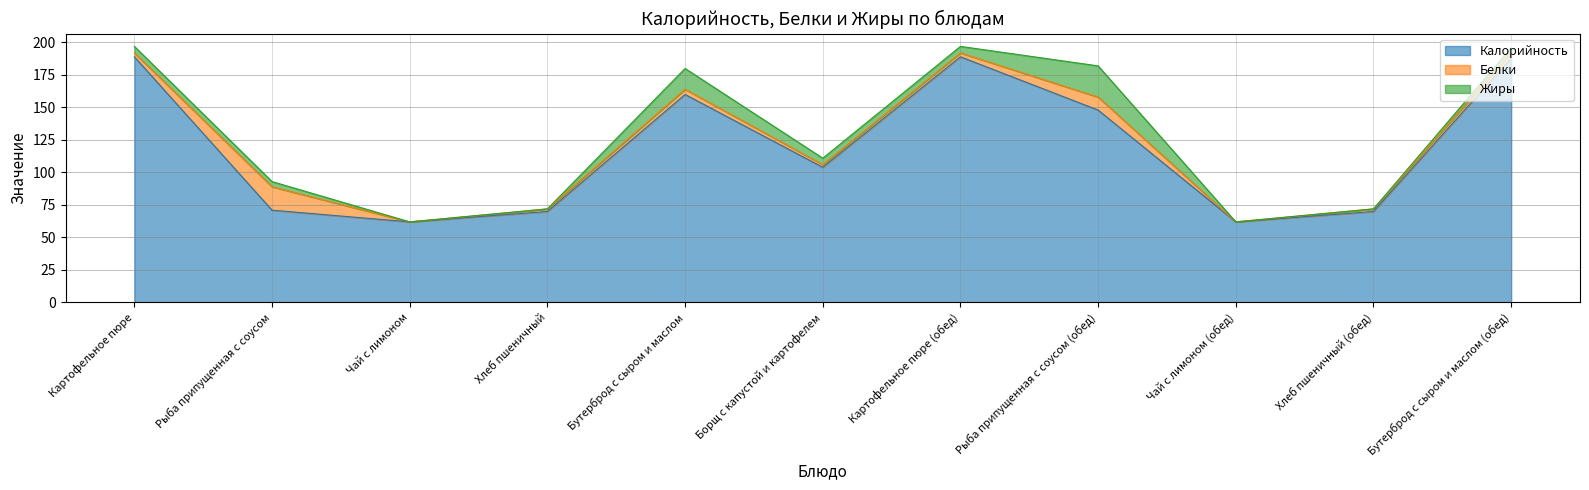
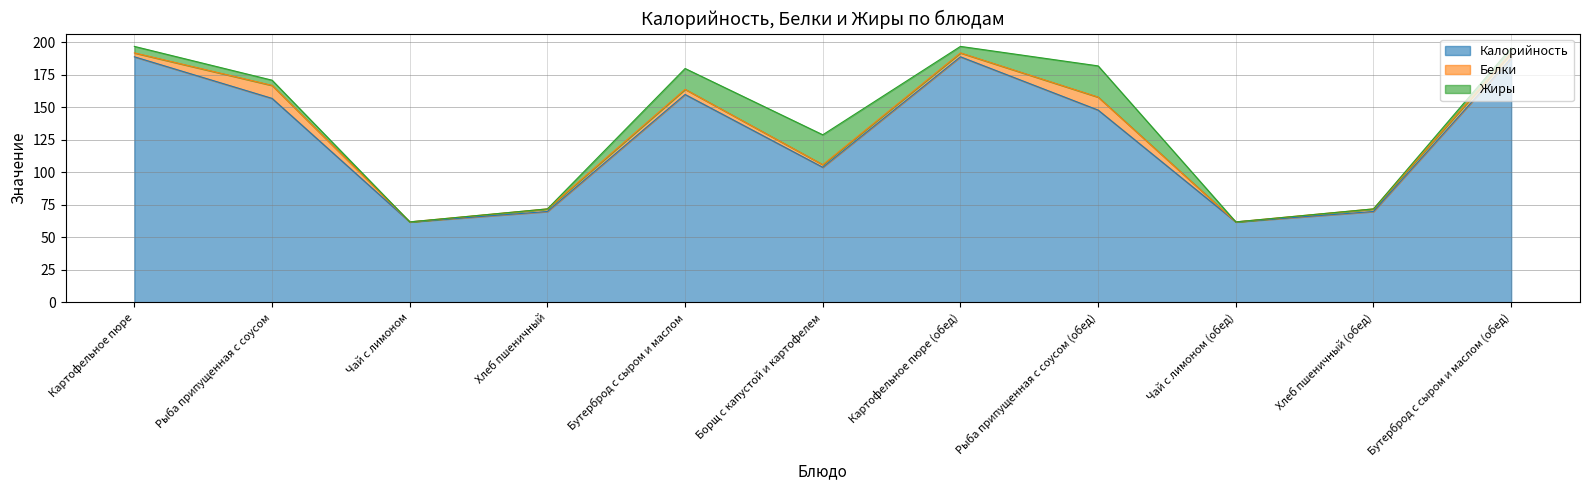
  {
    "Калорийность": {
      "Картофельное пюре": 189,
-     "Рыба припущенная с соусом": 71,
+     "Рыба припущенная с соусом": 157,
      "Хлеб пшеничный": 70,
      "Бутерброд с сыром и маслом": 160,
      "Борщ с капустой и картофелем": 104,
      "Картофельное пюре (обед)": 189,
      "Рыба припущенная с соусом (обед)": 148,
      "Хлеб пшеничный (обед)": 70
    },
    "Белки": {
      "Картофельное пюре": 3,
-     "Рыба припущенная с соусом": 18,
+     "Рыба припущенная с соусом": 10,
      "Бутерброд с сыром и маслом": 4,
      "Борщ с капустой и картофелем": 2,
      "Картофельное пюре (обед)": 3,
      "Рыба припущенная с соусом (обед)": 10
    },
    "Жиры": {
      "Картофельное пюре": 5,
      "Рыба припущенная с соусом": 4,
      "Бутерброд с сыром и маслом": 16,
-     "Борщ с капустой и картофелем": 5,
+     "Борщ с капустой и картофелем": 23,
      "Картофельное пюре (обед)": 5,
      "Рыба припущенная с соусом (обед)": 24
    }
  }
